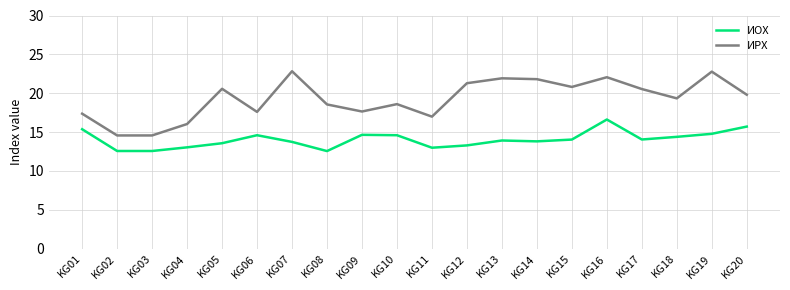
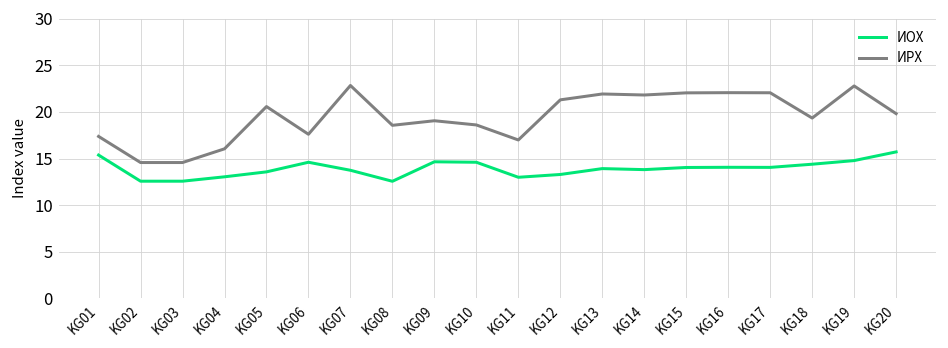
  {
    "ИОХ": {
      "KG01": 15,
      "KG02": 13,
      "KG03": 13,
      "KG04": 13,
      "KG05": 14,
      "KG06": 15,
      "KG07": 14,
      "KG08": 13,
      "KG09": 15,
      "KG10": 15,
      "KG11": 13,
      "KG12": 13,
      "KG13": 14,
      "KG14": 14,
      "KG15": 14,
-     "KG16": 17,
+     "KG16": 14,
      "KG17": 14,
      "KG18": 14,
      "KG19": 15,
      "KG20": 16
    },
    "ИРХ": {
      "KG01": 17,
      "KG02": 15,
      "KG03": 15,
      "KG04": 16,
      "KG05": 21,
      "KG06": 18,
      "KG07": 23,
      "KG08": 19,
-     "KG09": 18,
+     "KG09": 19,
      "KG10": 19,
      "KG11": 17,
      "KG12": 21,
      "KG13": 22,
      "KG14": 22,
-     "KG15": 21,
+     "KG15": 22,
      "KG16": 22,
-     "KG17": 21,
+     "KG17": 22,
      "KG18": 19,
      "KG19": 23,
      "KG20": 20
    }
  }
